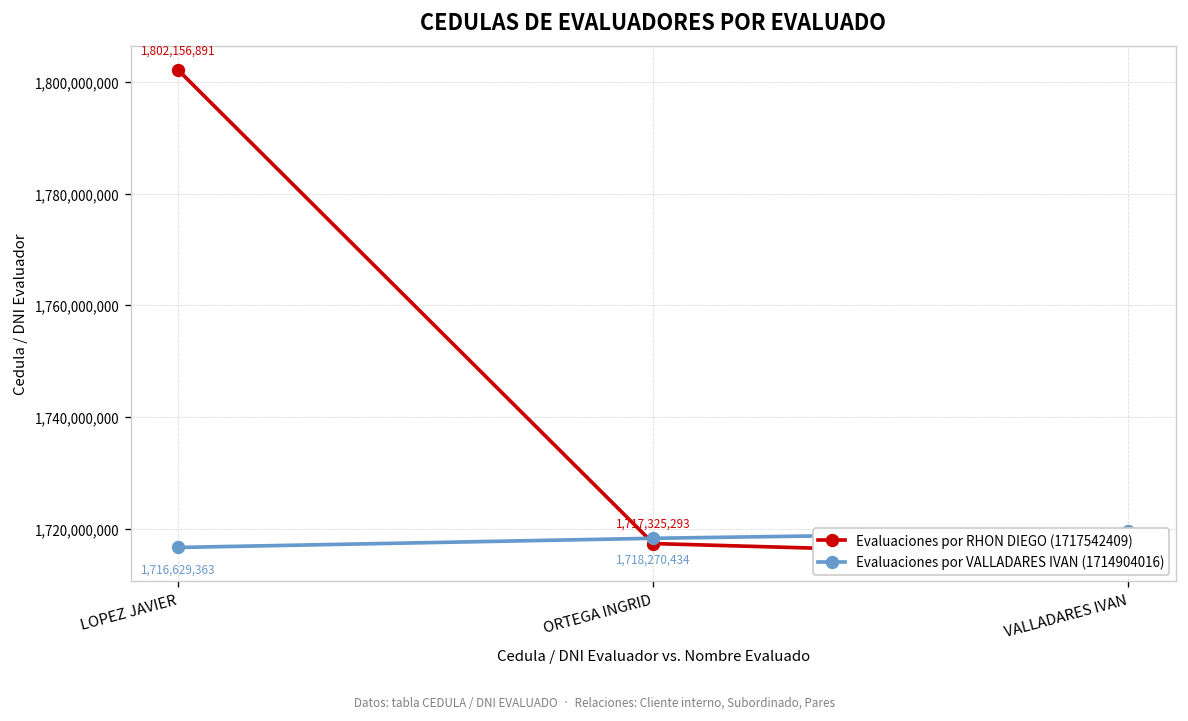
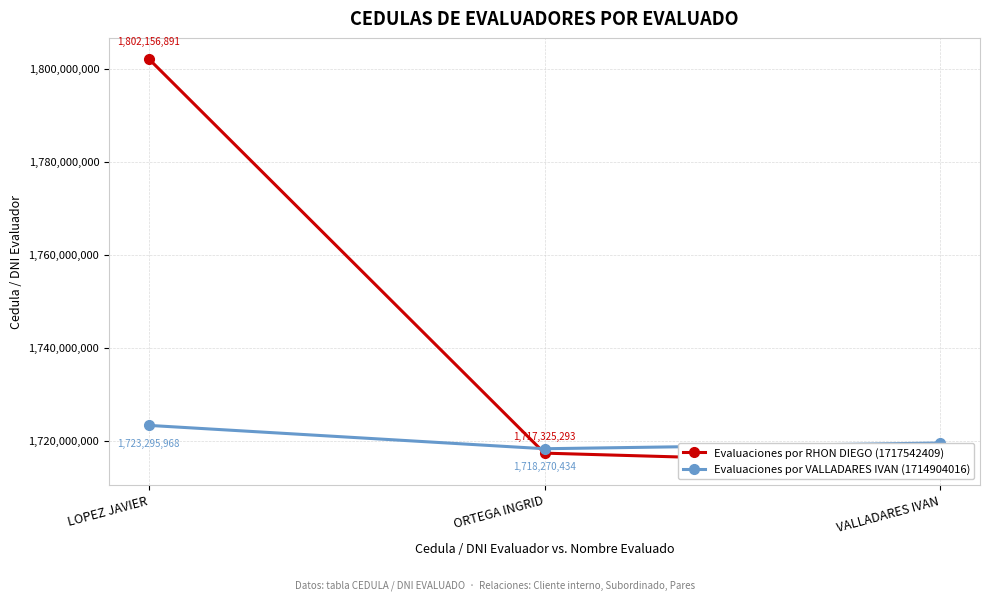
  {
    "Evaluaciones por RHON DIEGO (1717542409)": {
      "LOPEZ JAVIER": "1,802,156,891",
      "ORTEGA INGRID": "1,717,325,293"
    },
    "Evaluaciones por VALLADARES IVAN (1714904016)": {
-     "LOPEZ JAVIER": "1,716,629,363",
+     "LOPEZ JAVIER": "1,723,295,968",
      "ORTEGA INGRID": "1,718,270,434"
    }
  }
